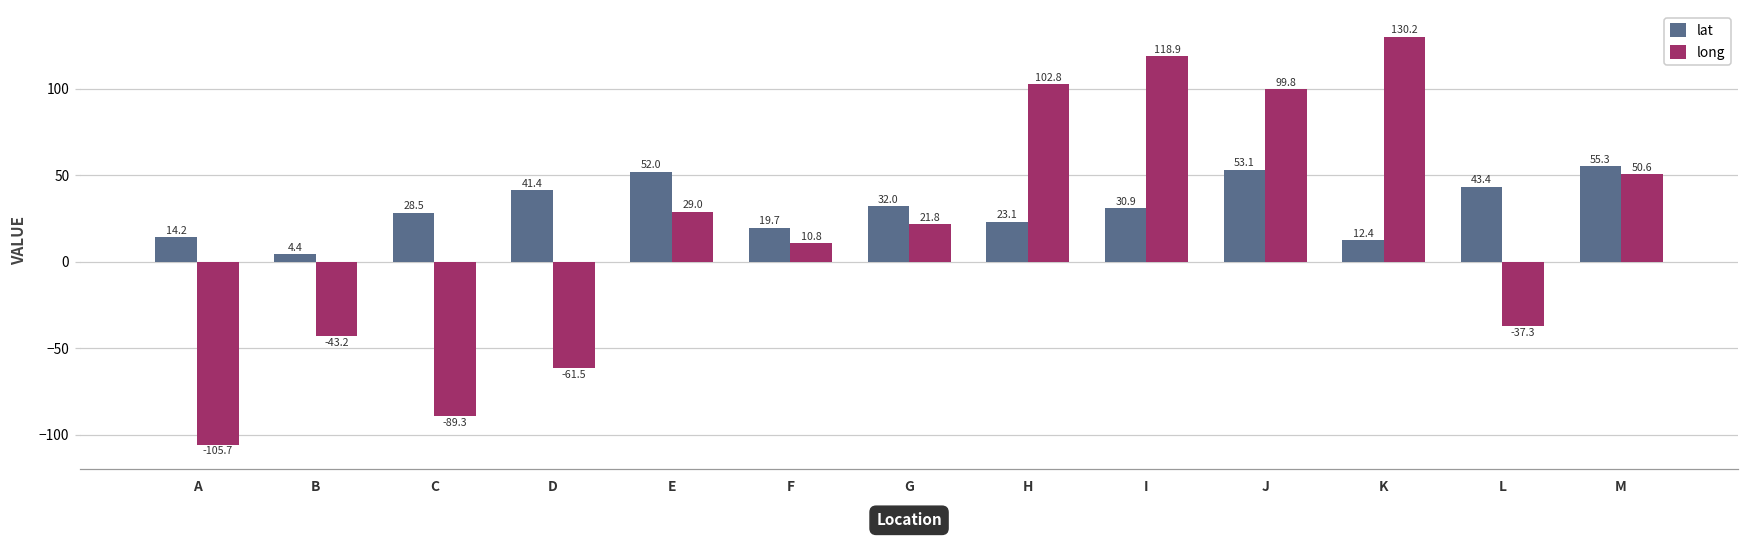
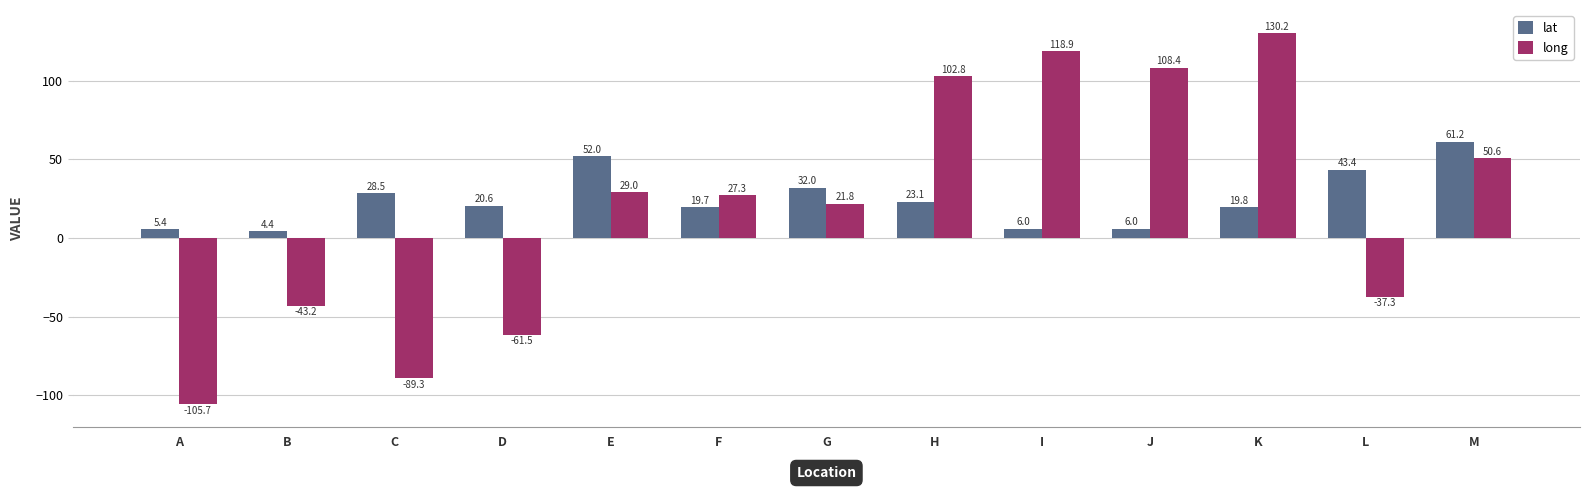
  {
    "lat": {
-     "A": 14.2,
+     "A": 5.4,
      "B": 4.4,
      "C": 28.5,
-     "D": 41.4,
+     "D": 20.6,
      "E": 52.0,
      "F": 19.7,
      "G": 32.0,
      "H": 23.1,
-     "I": 30.9,
-     "J": 53.1,
-     "K": 12.4,
+     "I": 6.0,
+     "J": 6.0,
+     "K": 19.8,
      "L": 43.4,
-     "M": 55.3
+     "M": 61.2
    },
    "long": {
      "A": -105.7,
      "B": -43.2,
      "C": -89.3,
      "D": -61.5,
      "E": 29.0,
-     "F": 10.8,
+     "F": 27.3,
      "G": 21.8,
      "H": 102.8,
      "I": 118.9,
-     "J": 99.8,
+     "J": 108.4,
      "K": 130.2,
      "L": -37.3,
      "M": 50.6
    }
  }
